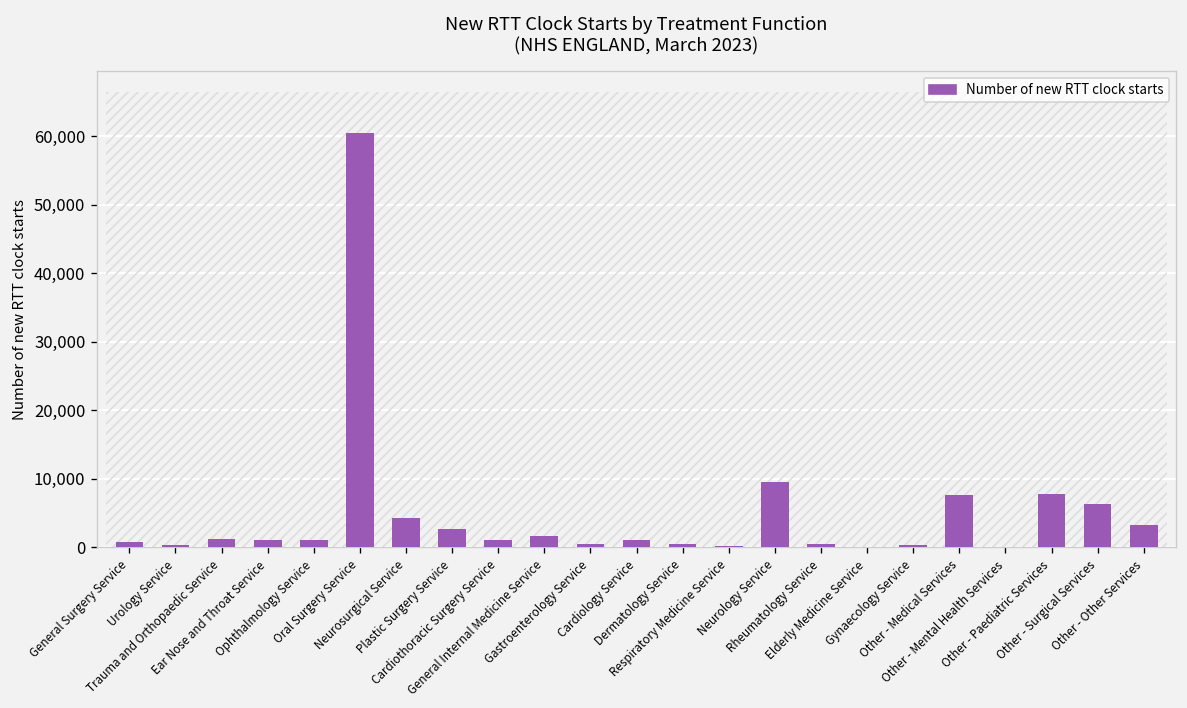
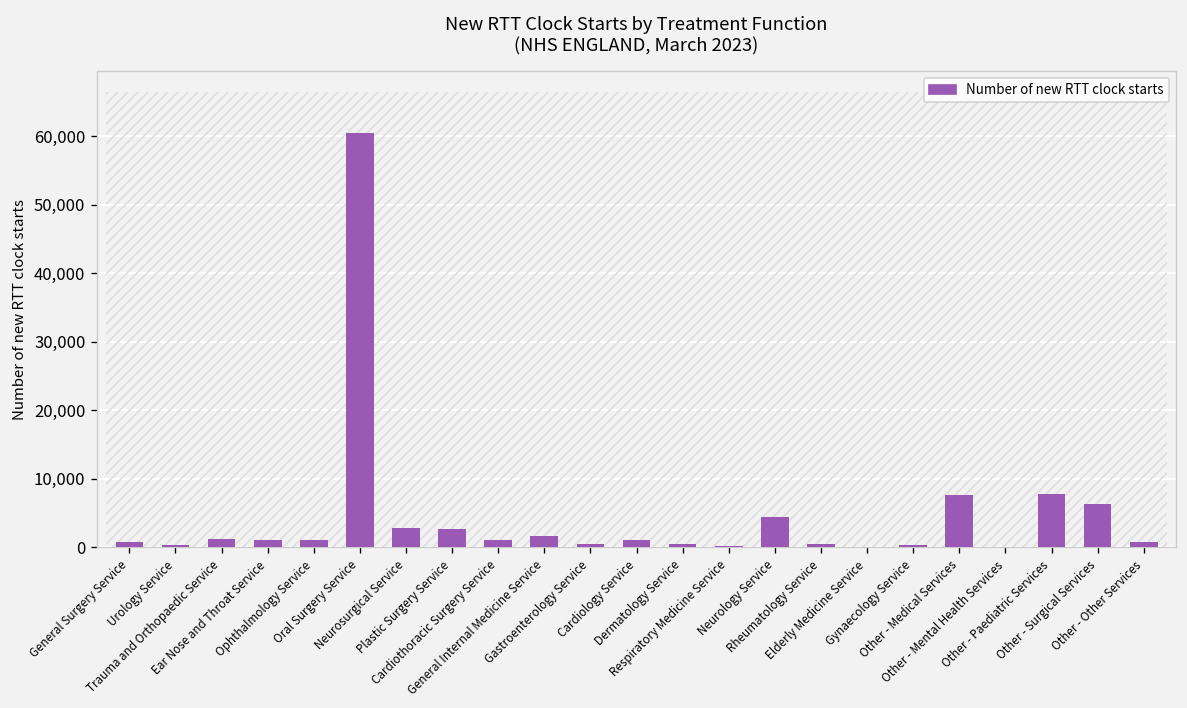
  {
    "Number of new RTT clock starts": {
      "General Surgery Service": "1,000",
      "Trauma and Orthopaedic Service": "1,000",
      "Ear Nose and Throat Service": "1,000",
      "Ophthalmology Service": "1,000",
      "Oral Surgery Service": "60,000",
-     "Neurosurgical Service": "4,000",
+     "Neurosurgical Service": "3,000",
      "Plastic Surgery Service": "3,000",
      "Cardiothoracic Surgery Service": "1,000",
      "General Internal Medicine Service": "2,000",
      "Gastroenterology Service": "0",
      "Cardiology Service": "1,000",
-     "Neurology Service": "10,000",
+     "Neurology Service": "4,000",
      "Other - Medical Services": "8,000",
      "Other - Paediatric Services": "8,000",
      "Other - Surgical Services": "6,000",
-     "Other - Other Services": "3,000"
+     "Other - Other Services": "1,000"
    }
  }
